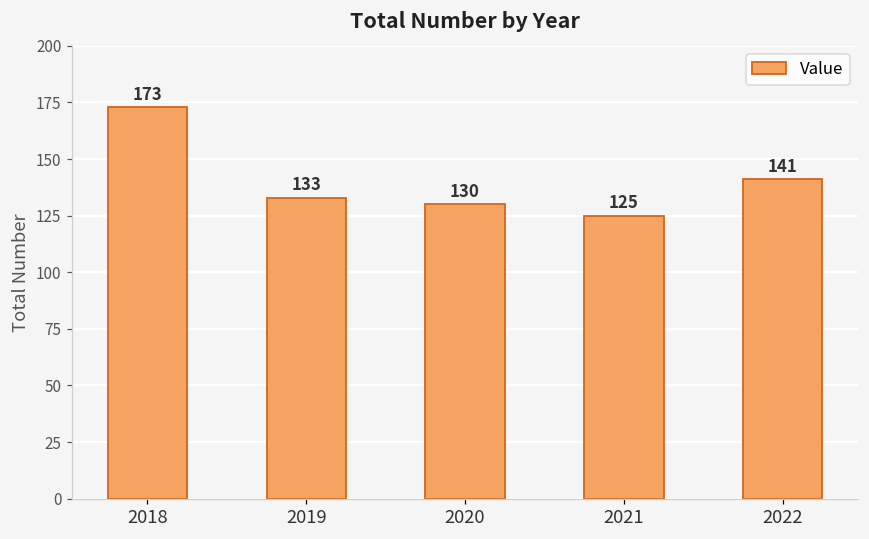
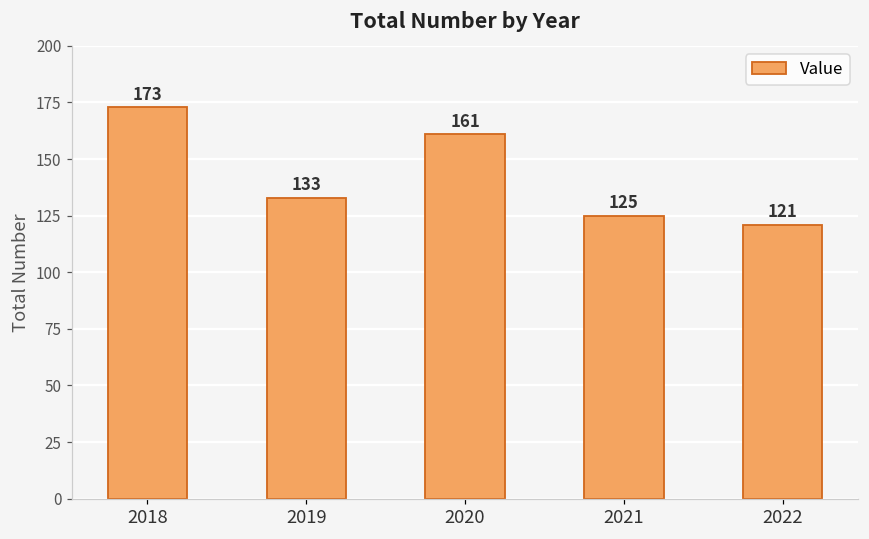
  {
    "2018": 173,
    "2019": 133,
-   "2020": 130,
+   "2020": 161,
    "2021": 125,
-   "2022": 141
+   "2022": 121
  }
